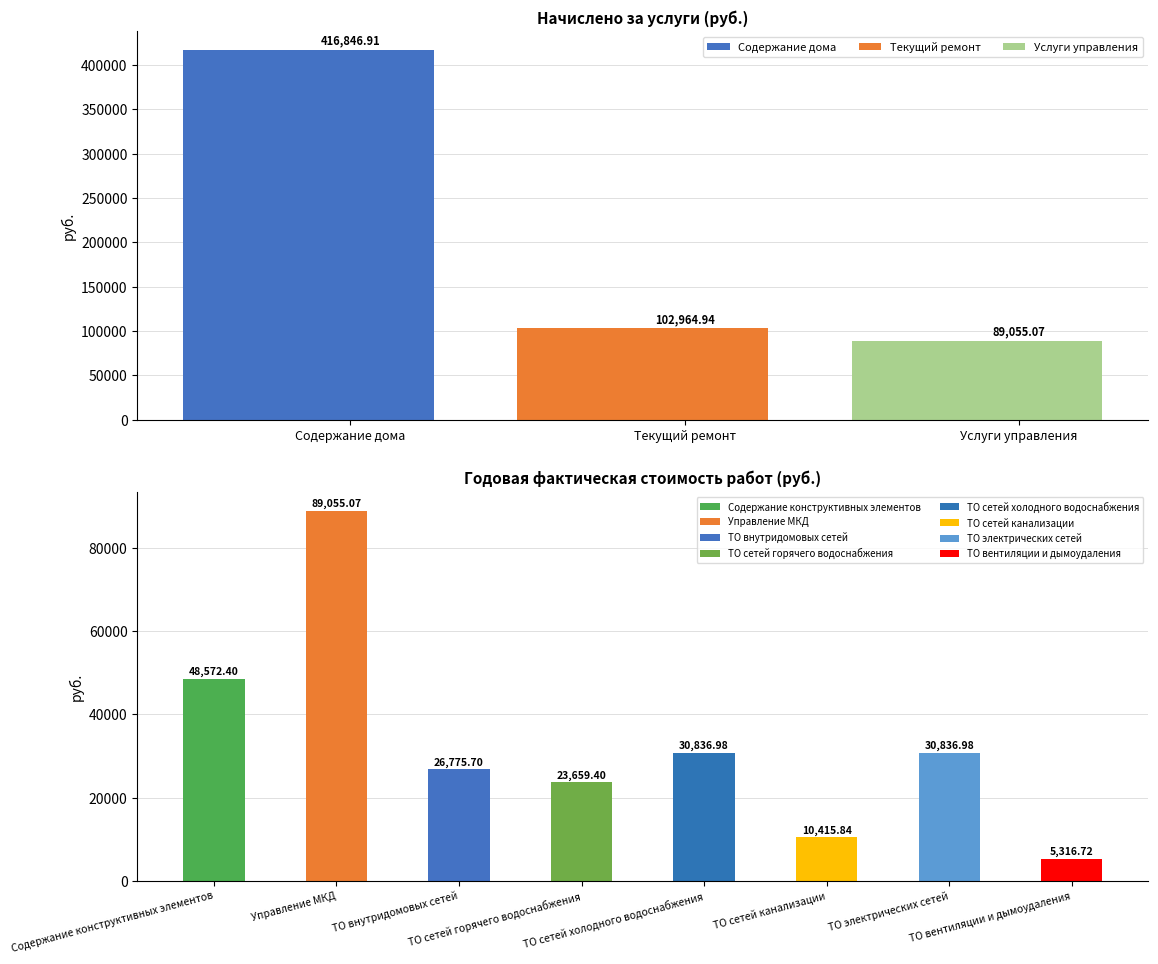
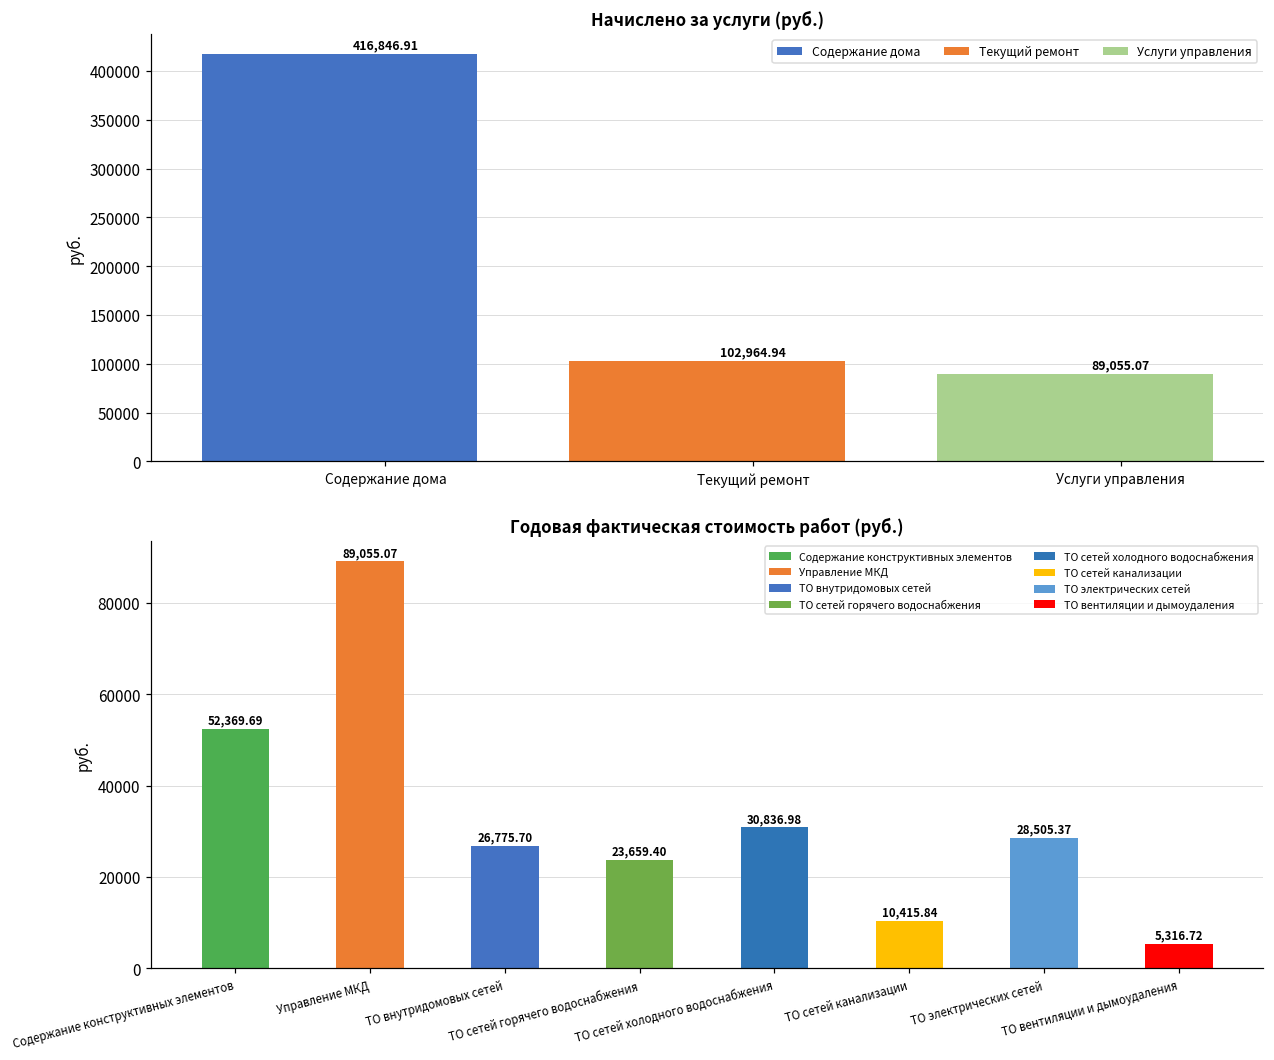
  {
    "Годовая фактическая стоимость работ (руб.)": {
-     "Содержание конструктивных элементов": "48,572.40",
+     "Содержание конструктивных элементов": "52,369.69",
      "Управление МКД": "89,055.07",
      "ТО внутридомовых сетей": "26,775.70",
      "ТО сетей горячего водоснабжения": "23,659.40",
      "ТО сетей холодного водоснабжения": "30,836.98",
      "ТО сетей канализации": "10,415.84",
-     "ТО электрических сетей": "30,836.98",
+     "ТО электрических сетей": "28,505.37",
      "ТО вентиляции и дымоудаления": "5,316.72"
    }
  }
